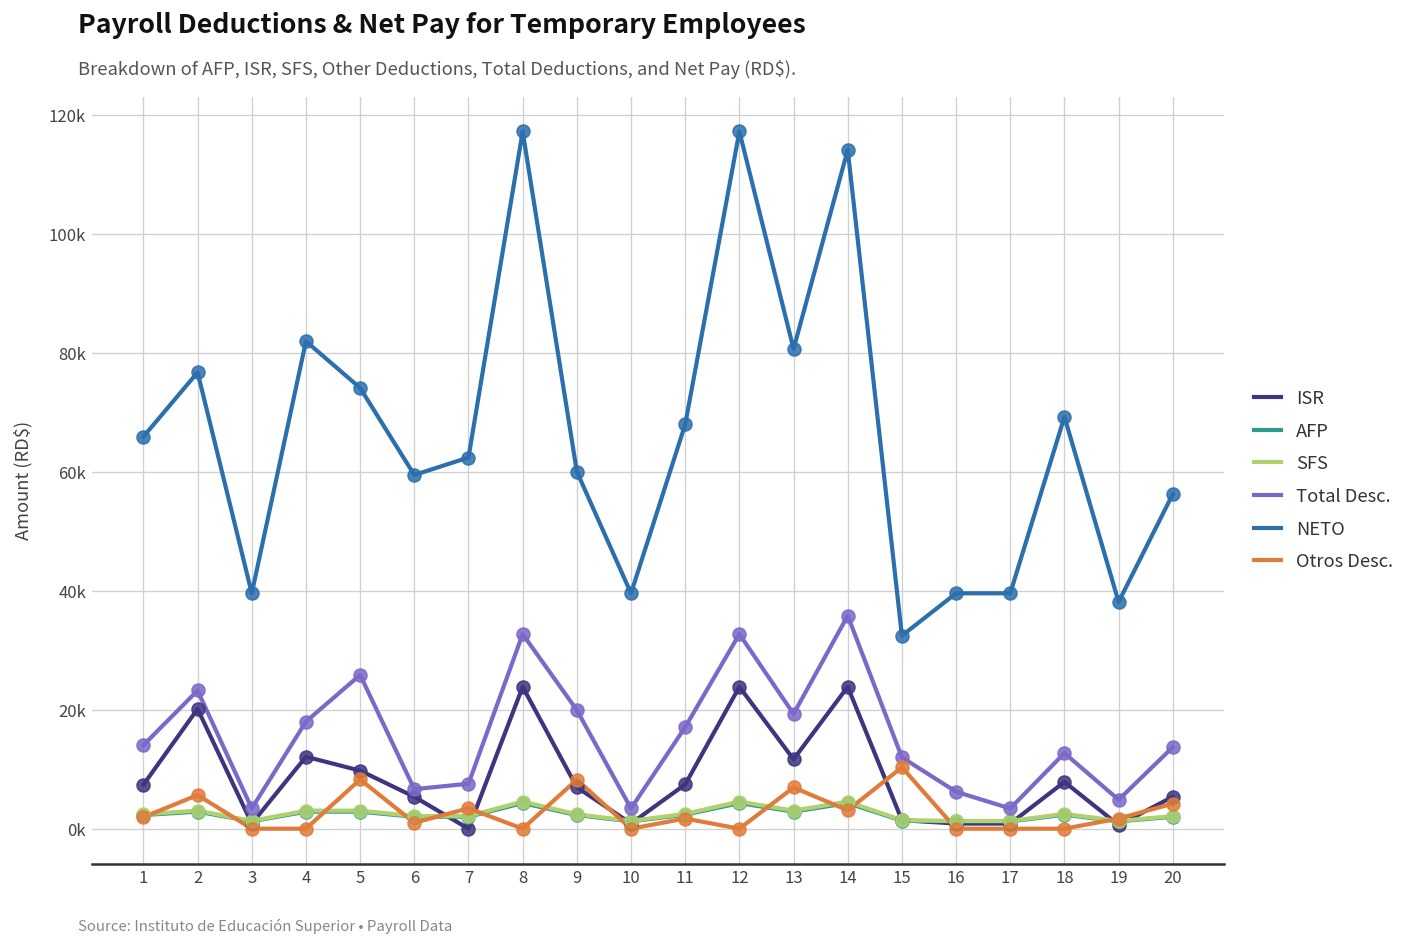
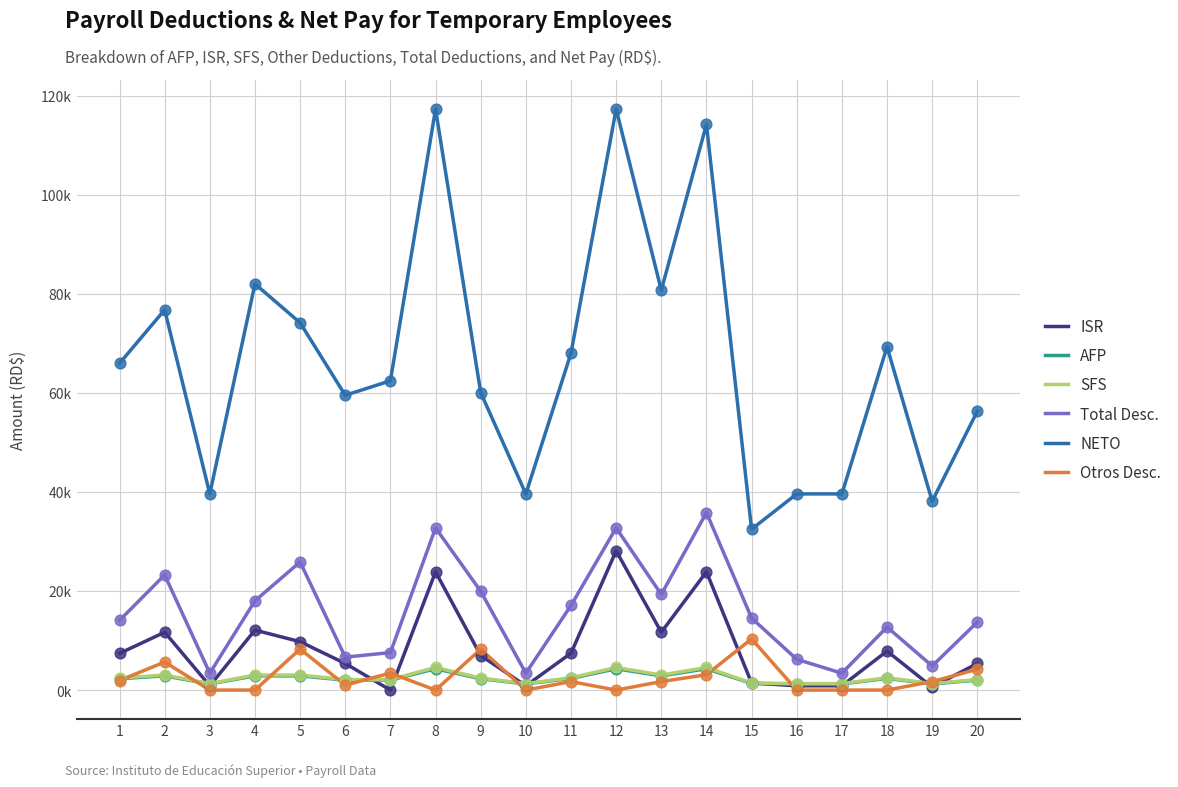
  {
    "ISR": {
      "1": 7000,
-     "2": 20000,
+     "2": 12000,
      "4": 12000,
      "5": 10000,
      "6": 5000,
      "7": 0,
      "8": 24000,
      "9": 7000,
      "11": 7000,
-     "12": 24000,
+     "12": 28000,
      "13": 12000,
      "14": 24000,
      "18": 8000,
      "19": 1000,
      "20": 5000
    },
    "Total Desc.": {
      "1": 14000,
      "2": 23000,
      "3": 3000,
      "4": 18000,
      "5": 26000,
      "6": 7000,
      "7": 8000,
      "8": 33000,
      "9": 20000,
      "10": 3000,
      "11": 17000,
      "12": 33000,
      "13": 19000,
      "14": 36000,
-     "15": 12000,
+     "15": 15000,
      "16": 6000,
      "17": 3000,
      "18": 13000,
      "19": 5000,
      "20": 14000
    },
    "Otros Desc.": {
      "2": 6000,
      "3": 0,
      "4": 0,
      "5": 8000,
      "6": 1000,
      "7": 3000,
      "8": 0,
      "9": 8000,
      "10": 0,
      "11": 2000,
      "12": 0,
-     "13": 7000,
+     "13": 2000,
      "14": 3000,
      "15": 10000,
      "16": 0,
      "17": 0,
      "18": 0,
      "20": 4000
    }
  }
